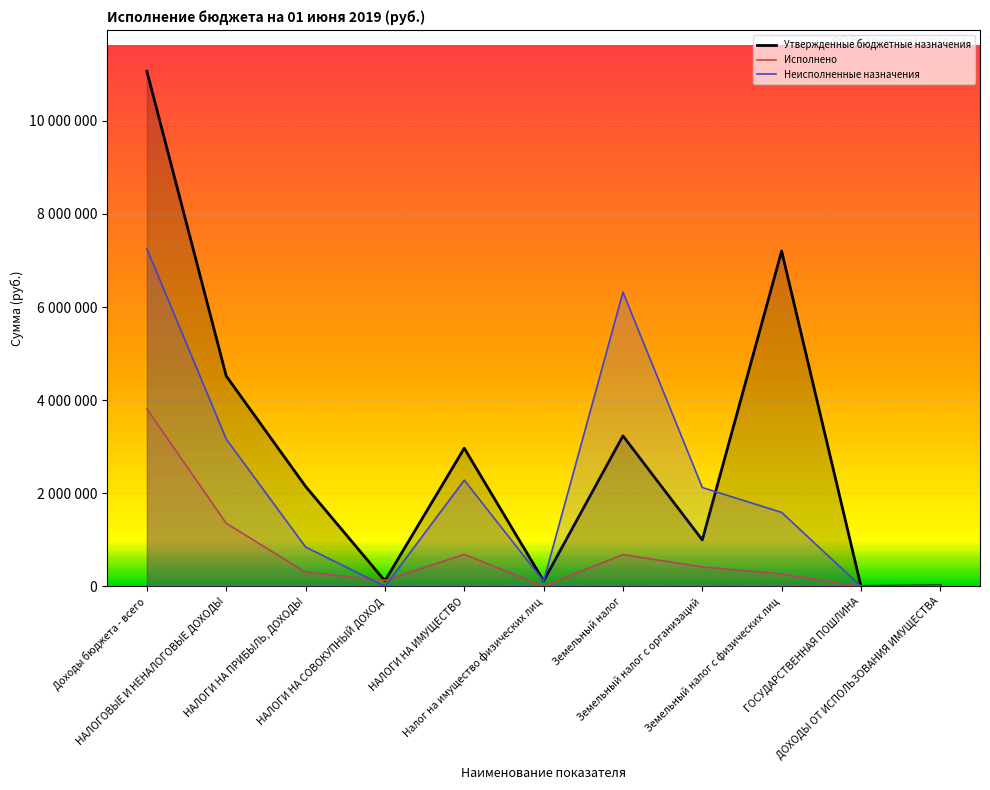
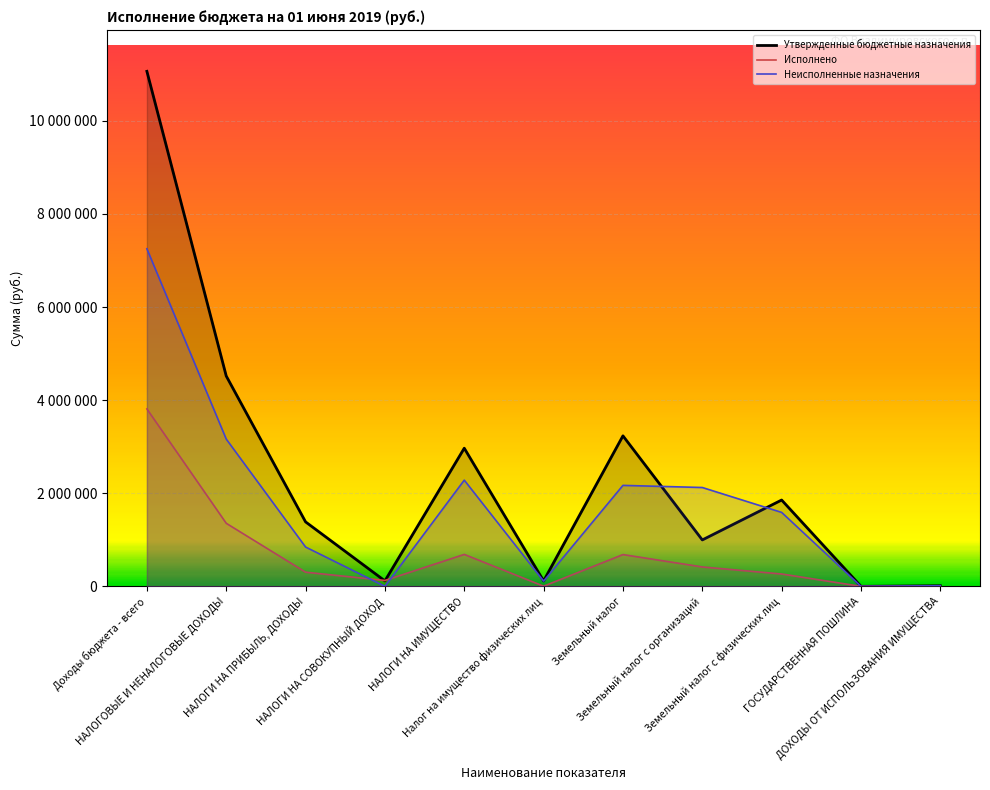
  {
    "Утвержденные бюджетные назначения": {
      "Доходы бюджета - всего": 11100000,
      "НАЛОГОВЫЕ И НЕНАЛОГОВЫЕ ДОХОДЫ": 4500000,
-     "НАЛОГИ НА ПРИБЫЛЬ, ДОХОДЫ": 2100000,
+     "НАЛОГИ НА ПРИБЫЛЬ, ДОХОДЫ": 1400000,
      "НАЛОГИ НА ИМУЩЕСТВО": 3000000,
      "Земельный налог": 3200000,
      "Земельный налог с организаций": 1000000,
-     "Земельный налог с физических лиц": 7200000
+     "Земельный налог с физических лиц": 1900000
    },
    "Исполнено": {
      "Доходы бюджета - всего": 3800000,
      "НАЛОГОВЫЕ И НЕНАЛОГОВЫЕ ДОХОДЫ": 1400000,
      "НАЛОГИ НА ПРИБЫЛЬ, ДОХОДЫ": 300000,
      "НАЛОГИ НА ИМУЩЕСТВО": 700000,
      "Налог на имущество физических лиц": 0,
      "Земельный налог": 700000,
      "Земельный налог с организаций": 400000,
      "Земельный налог с физических лиц": 300000
    },
    "Неисполненные назначения": {
      "Доходы бюджета - всего": 7300000,
      "НАЛОГОВЫЕ И НЕНАЛОГОВЫЕ ДОХОДЫ": 3200000,
      "НАЛОГИ НА ПРИБЫЛЬ, ДОХОДЫ": 800000,
      "НАЛОГИ НА СОВОКУПНЫЙ ДОХОД": 0,
      "НАЛОГИ НА ИМУЩЕСТВО": 2300000,
-     "Земельный налог": 6300000,
+     "Земельный налог": 2200000,
      "Земельный налог с организаций": 2100000,
      "Земельный налог с физических лиц": 1600000
    }
  }
